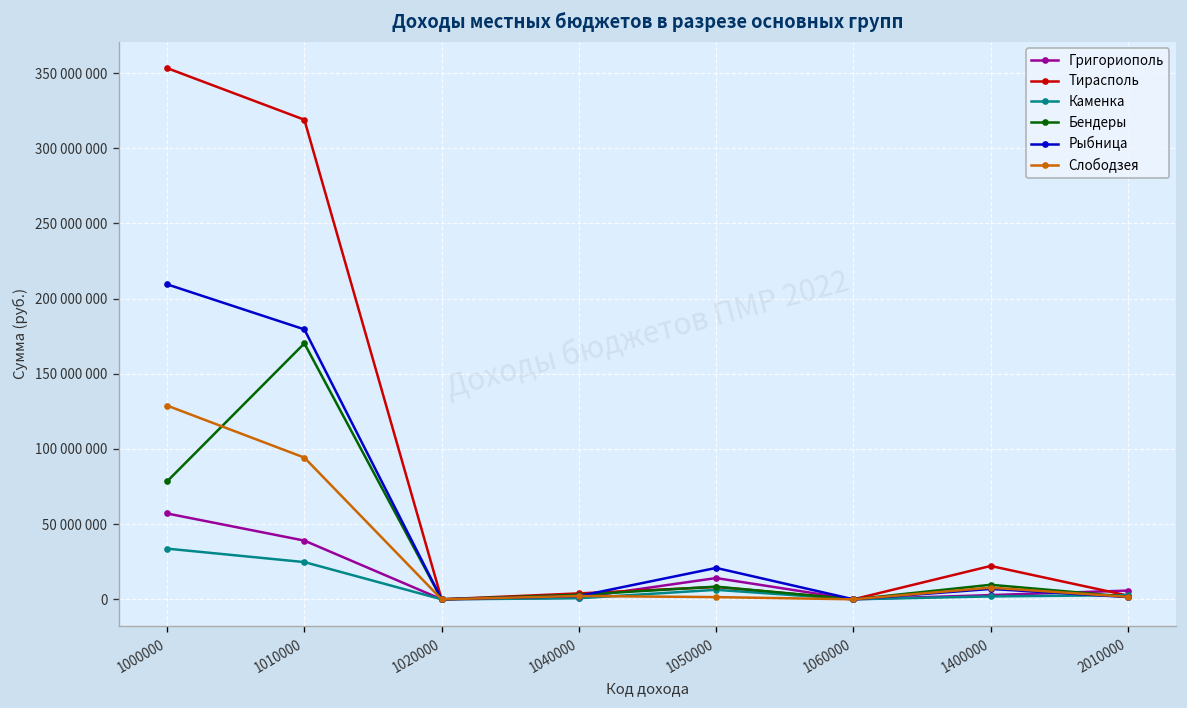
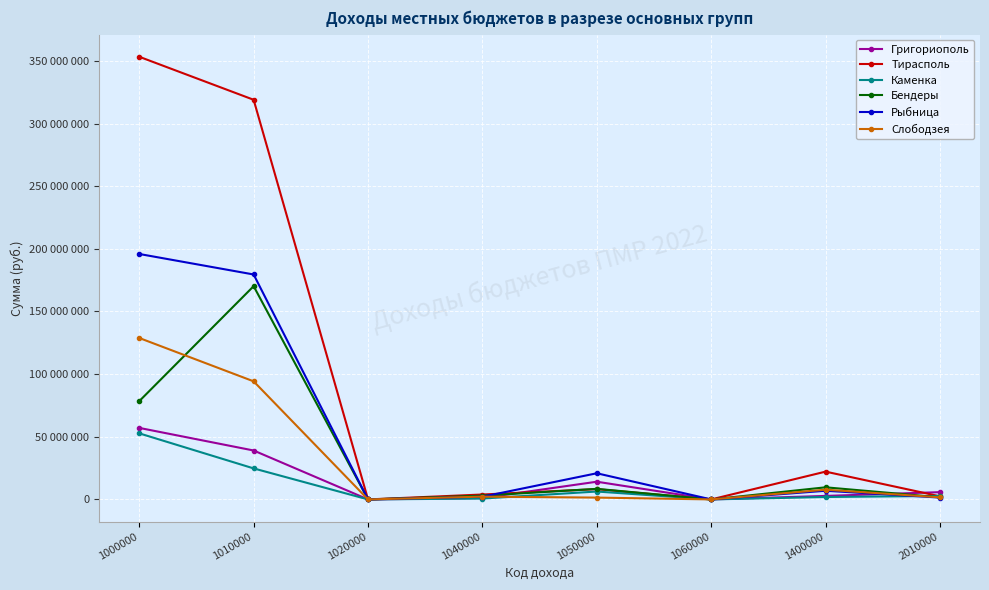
  {
    "Григориополь": {
      "1000000": 57000000,
      "1010000": 39000000,
      "1050000": 14000000,
      "2010000": 6000000
    },
    "Тирасполь": {
      "1000000": 353000000,
      "1010000": 319000000,
      "1400000": 22000000
    },
    "Каменка": {
-     "1000000": 34000000,
+     "1000000": 53000000,
      "1010000": 25000000
    },
    "Бендеры": {
      "1000000": 78000000,
      "1010000": 170000000
    },
    "Рыбница": {
-     "1000000": 209000000,
+     "1000000": 196000000,
      "1010000": 180000000,
      "1050000": 21000000
    },
    "Слободзея": {
      "1000000": 129000000,
      "1010000": 94000000,
      "1050000": 1000000
    }
  }
